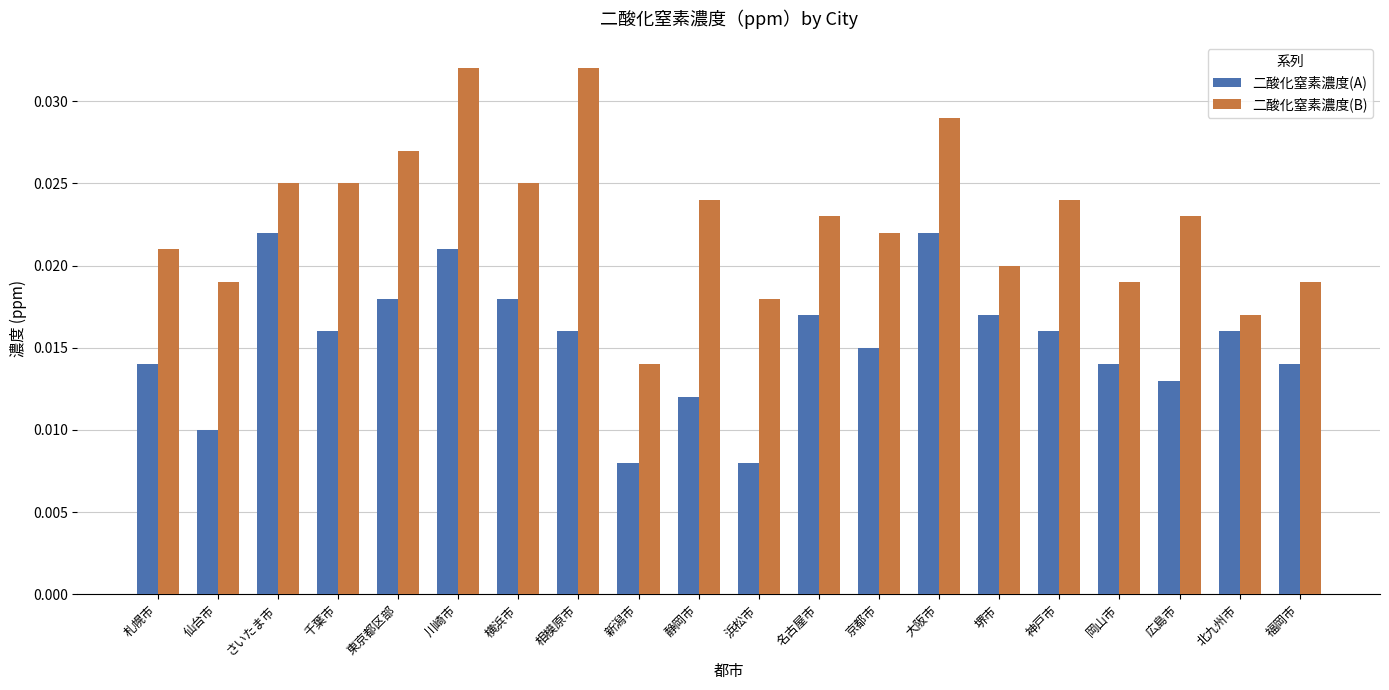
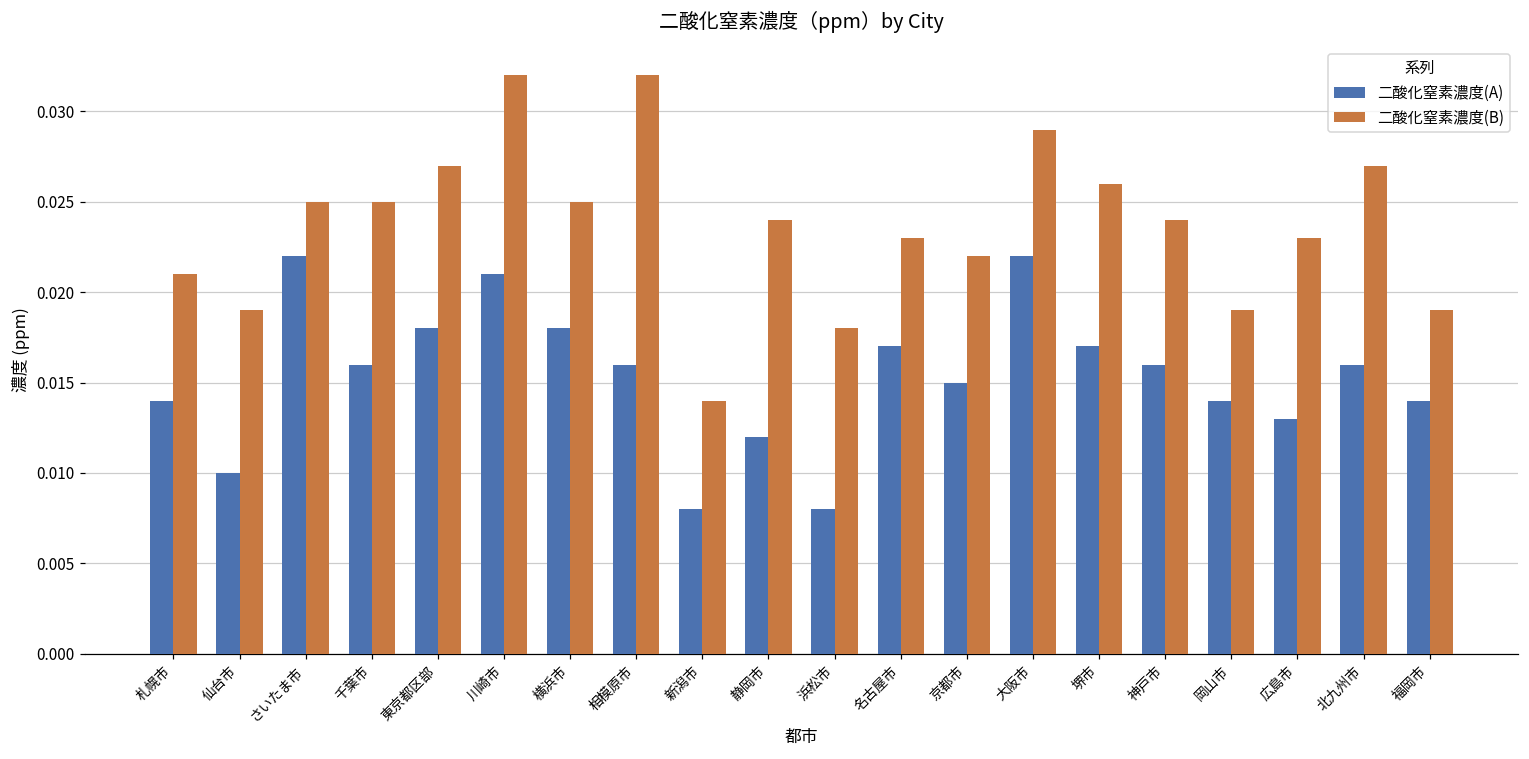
  {
    "二酸化窒素濃度(A)": {
      "札幌市": 0.014,
      "仙台市": 0.010,
      "さいたま市": 0.022,
      "千葉市": 0.016,
      "東京都区部": 0.018,
      "川崎市": 0.021,
      "横浜市": 0.018,
      "相模原市": 0.016,
      "新潟市": 0.008,
      "静岡市": 0.012,
      "浜松市": 0.008,
      "名古屋市": 0.017,
      "京都市": 0.015,
      "大阪市": 0.022,
      "堺市": 0.017,
      "神戸市": 0.016,
      "岡山市": 0.014,
      "広島市": 0.013,
      "北九州市": 0.016,
      "福岡市": 0.014
    },
    "二酸化窒素濃度(B)": {
      "札幌市": 0.021,
      "仙台市": 0.019,
      "さいたま市": 0.025,
      "千葉市": 0.025,
      "東京都区部": 0.027,
      "川崎市": 0.032,
      "横浜市": 0.025,
      "相模原市": 0.032,
      "新潟市": 0.014,
      "静岡市": 0.024,
      "浜松市": 0.018,
      "名古屋市": 0.023,
      "京都市": 0.022,
      "大阪市": 0.029,
-     "堺市": 0.020,
+     "堺市": 0.026,
      "神戸市": 0.024,
      "岡山市": 0.019,
      "広島市": 0.023,
-     "北九州市": 0.017,
+     "北九州市": 0.027,
      "福岡市": 0.019
    }
  }
